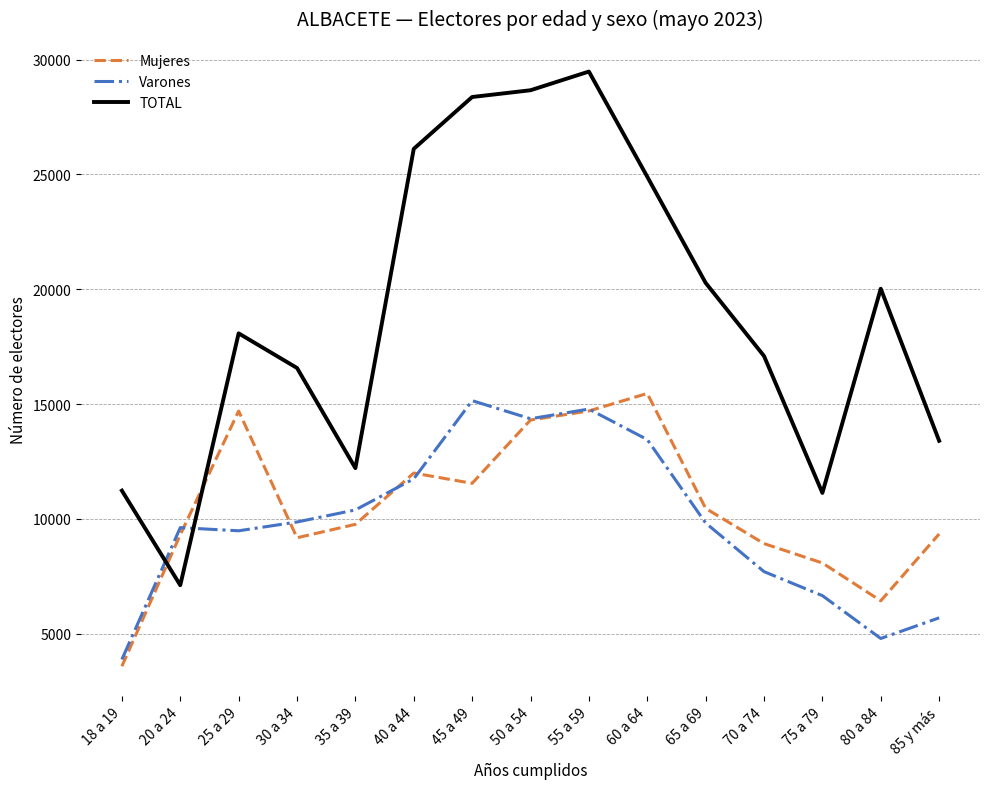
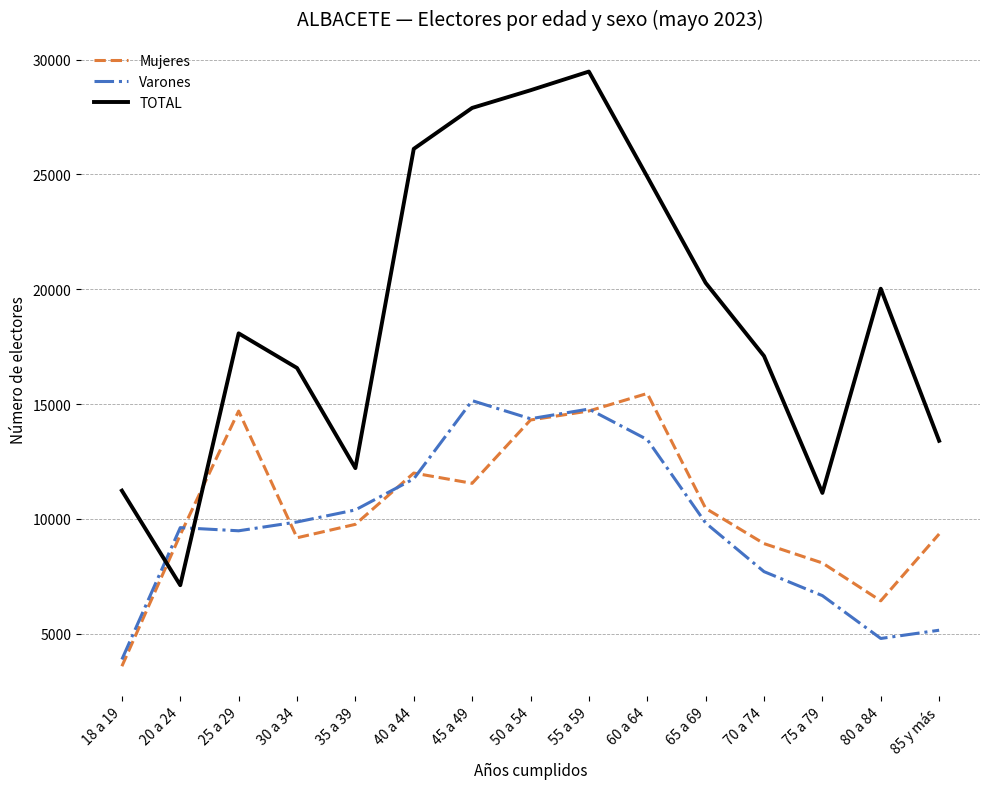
  {
    "Mujeres": {
      "18 a 19": 3600,
      "20 a 24": 9300,
      "25 a 29": 14700,
      "30 a 34": 9200,
      "35 a 39": 9800,
      "40 a 44": 12000,
      "45 a 49": 11500,
      "60 a 64": 15500,
      "65 a 69": 10500,
      "70 a 74": 8900,
      "75 a 79": 8100,
      "80 a 84": 6400,
      "85 y más": 9300
    },
    "Varones": {
      "18 a 19": 3900,
      "20 a 24": 9600,
      "25 a 29": 9500,
      "30 a 34": 9900,
      "35 a 39": 10400,
      "40 a 44": 11700,
      "45 a 49": 15100,
      "60 a 64": 13500,
      "65 a 69": 9800,
      "70 a 74": 7700,
      "75 a 79": 6700,
      "80 a 84": 4800,
-     "85 y más": 5700
+     "85 y más": 5200
    },
    "TOTAL": {
      "18 a 19": 11200,
      "20 a 24": 7100,
      "25 a 29": 18100,
      "30 a 34": 16600,
      "35 a 39": 12200,
      "40 a 44": 26100,
-     "45 a 49": 28400,
+     "45 a 49": 27900,
      "50 a 54": 28700,
      "55 a 59": 29500,
      "60 a 64": 24900,
      "65 a 69": 20300,
      "70 a 74": 17100,
      "75 a 79": 11100,
      "80 a 84": 20000,
      "85 y más": 13400
    }
  }
